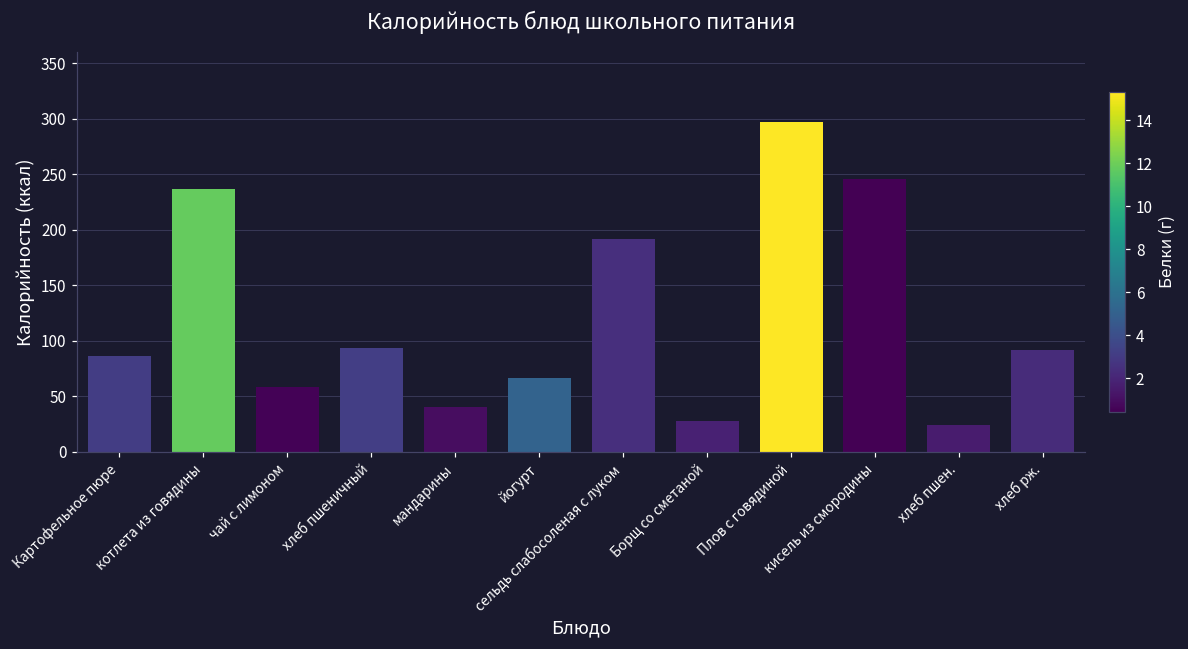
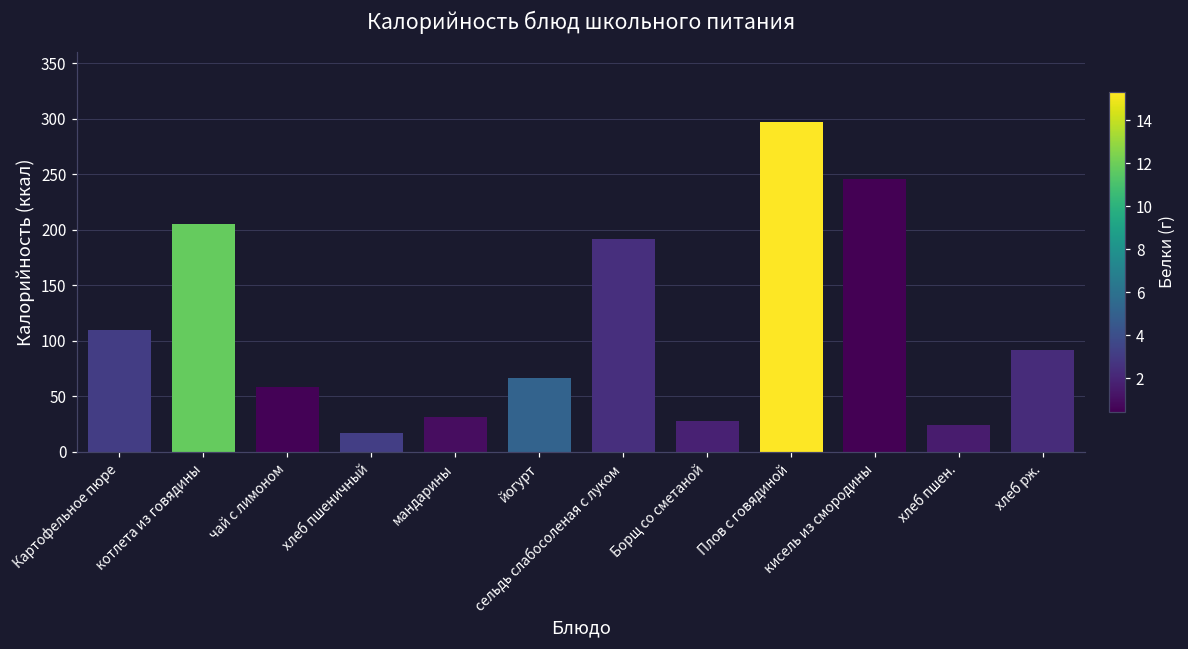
  {
-   "Картофельное пюре": 87,
-   "котлета из говядины": 237,
+   "Картофельное пюре": 110,
+   "котлета из говядины": 205,
    "чай с лимоном": 58,
-   "хлеб пшеничный": 94,
-   "мандарины": 41,
+   "хлеб пшеничный": 17,
+   "мандарины": 31,
    "йогурт": 67,
    "сельдь слабосоленая с луком": 191,
    "Борщ со сметаной": 28,
    "Плов с говядиной": 297,
    "кисель из смородины": 246,
    "хлеб пшен.": 24,
    "хлеб рж.": 92
  }
